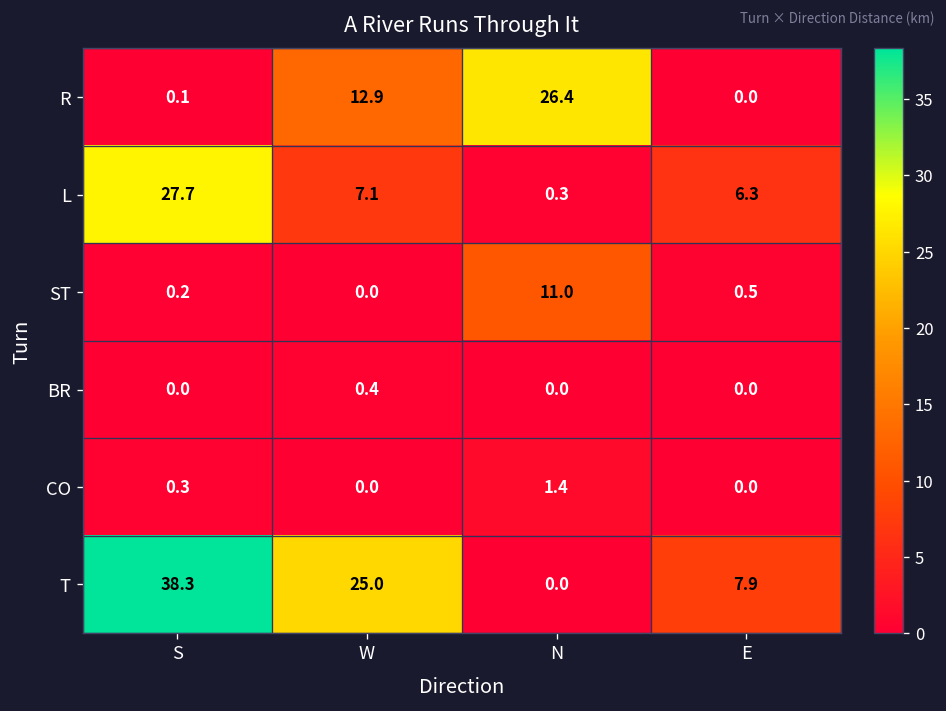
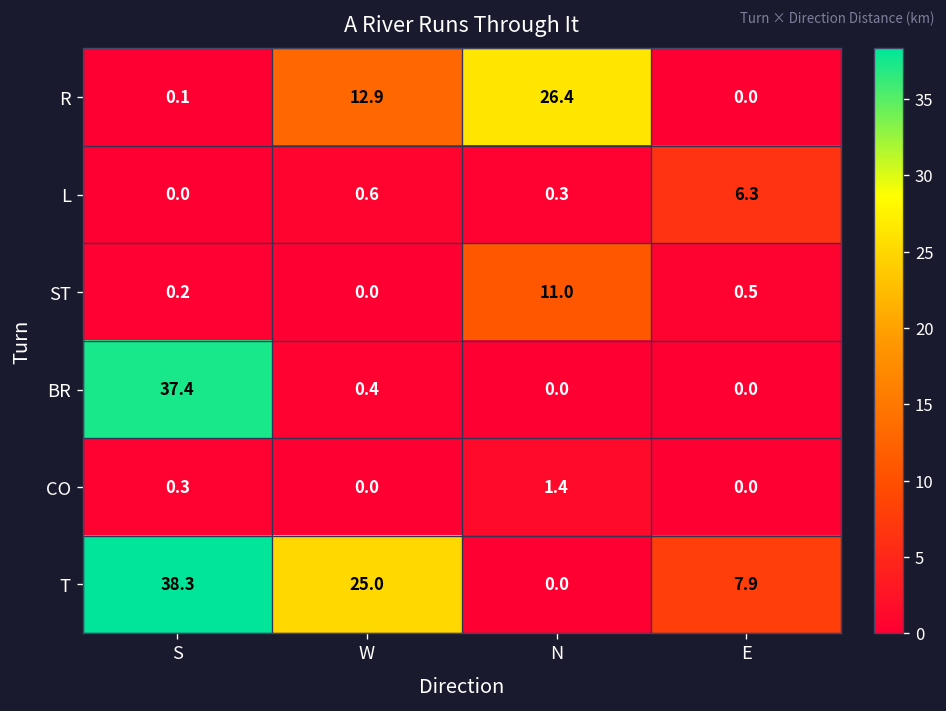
  {
    "R": {
      "S": 0.1,
      "W": 12.9,
      "N": 26.4,
      "E": 0.0
    },
    "L": {
-     "S": 27.7,
-     "W": 7.1,
+     "S": 0.0,
+     "W": 0.6,
      "N": 0.3,
      "E": 6.3
    },
    "ST": {
      "S": 0.2,
      "W": 0.0,
      "N": 11.0,
      "E": 0.5
    },
    "BR": {
-     "S": 0.0,
+     "S": 37.4,
      "W": 0.4,
      "N": 0.0,
      "E": 0.0
    },
    "CO": {
      "S": 0.3,
      "W": 0.0,
      "N": 1.4,
      "E": 0.0
    },
    "T": {
      "S": 38.3,
      "W": 25.0,
      "N": 0.0,
      "E": 7.9
    }
  }
